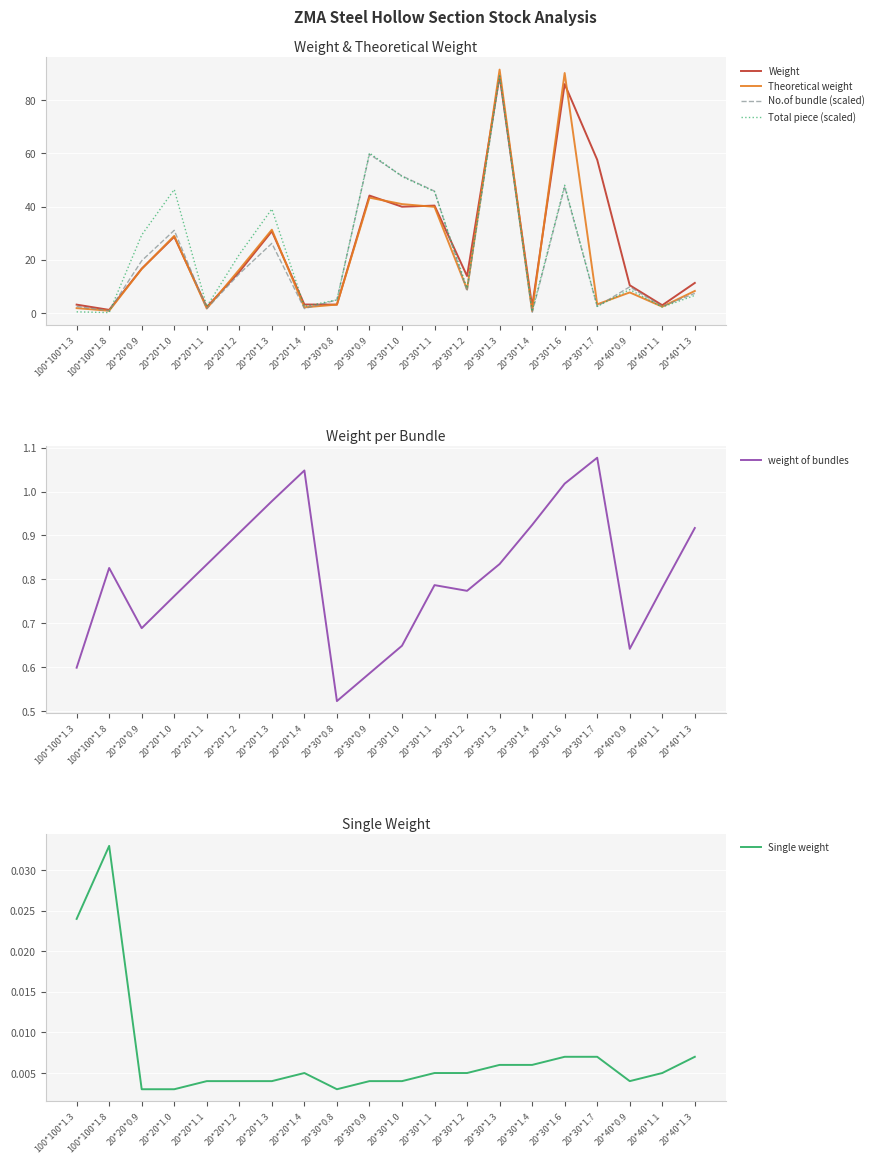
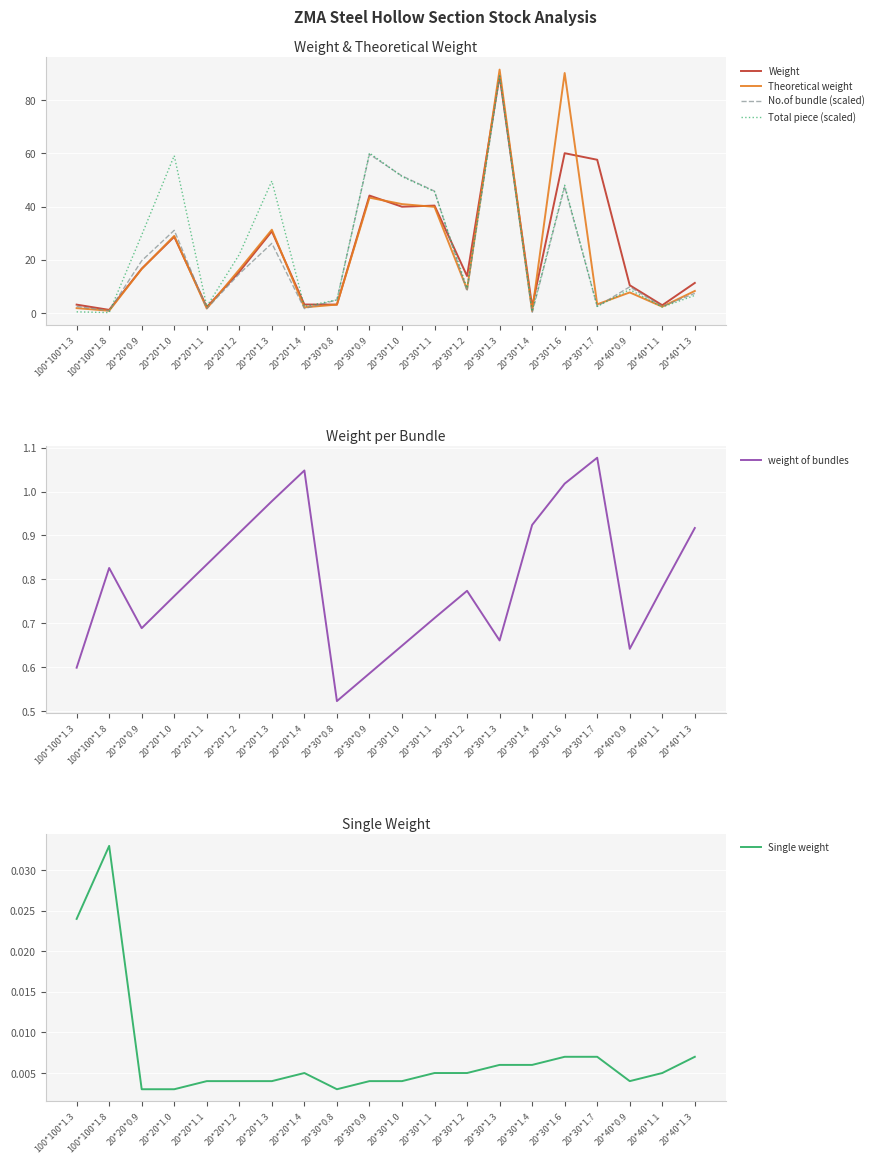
  {
    "Weight & Theoretical Weight": {
      "Weight": {
        "20*30*1.0": 40,
        "20*30*1.2": 14,
        "20*30*1.4": 2,
-       "20*30*1.6": 86,
+       "20*30*1.6": 60,
        "20*30*1.7": 58,
        "20*40*1.3": 11
      },
      "Theoretical weight": {
        "20*30*1.0": 41,
        "20*30*1.3": 91,
        "20*30*1.6": 90,
        "20*40*0.9": 8
      },
      "No.of bundle (scaled)": {
        "20*20*0.9": 20,
        "20*20*1.0": 31,
        "20*20*1.3": 26
      },
      "Total piece (scaled)": {
        "100*100*1.3": 0,
        "20*20*0.9": 29,
-       "20*20*1.0": 46,
+       "20*20*1.0": 59,
        "20*20*1.2": 22,
-       "20*20*1.3": 39,
+       "20*20*1.3": 50,
        "20*40*0.9": 9
      }
    },
    "Weight per Bundle": {
      "100*100*1.3": 0.60,
      "100*100*1.8": 0.83,
      "20*20*0.9": 0.69,
      "20*20*1.0": 0.76,
      "20*20*1.1": 0.83,
      "20*20*1.2": 0.91,
      "20*20*1.3": 0.98,
      "20*20*1.4": 1.05,
      "20*30*0.8": 0.52,
      "20*30*0.9": 0.59,
      "20*30*1.0": 0.65,
-     "20*30*1.1": 0.79,
+     "20*30*1.1": 0.71,
      "20*30*1.2": 0.77,
-     "20*30*1.3": 0.84,
+     "20*30*1.3": 0.66,
      "20*30*1.4": 0.92,
      "20*30*1.6": 1.02,
      "20*30*1.7": 1.08,
      "20*40*0.9": 0.64,
      "20*40*1.1": 0.78,
      "20*40*1.3": 0.92
    },
    "Single Weight": {
      "100*100*1.3": 0.024,
      "100*100*1.8": 0.033,
      "20*20*0.9": 0.003,
      "20*20*1.0": 0.003,
      "20*20*1.1": 0.004,
      "20*20*1.2": 0.004,
      "20*20*1.3": 0.004,
      "20*20*1.4": 0.005,
      "20*30*0.8": 0.003,
      "20*30*0.9": 0.004,
      "20*30*1.0": 0.004,
      "20*30*1.1": 0.005,
      "20*30*1.2": 0.005,
      "20*30*1.3": 0.006,
      "20*30*1.4": 0.006,
      "20*30*1.6": 0.007,
      "20*30*1.7": 0.007,
      "20*40*0.9": 0.004,
      "20*40*1.1": 0.005,
      "20*40*1.3": 0.007
    }
  }
